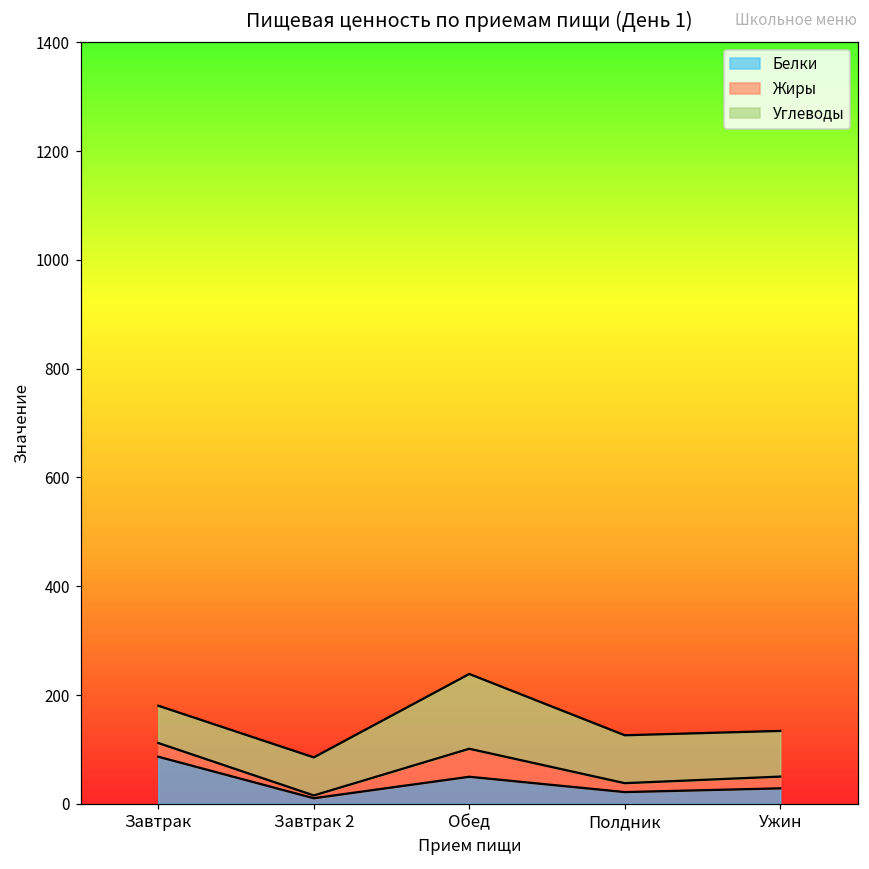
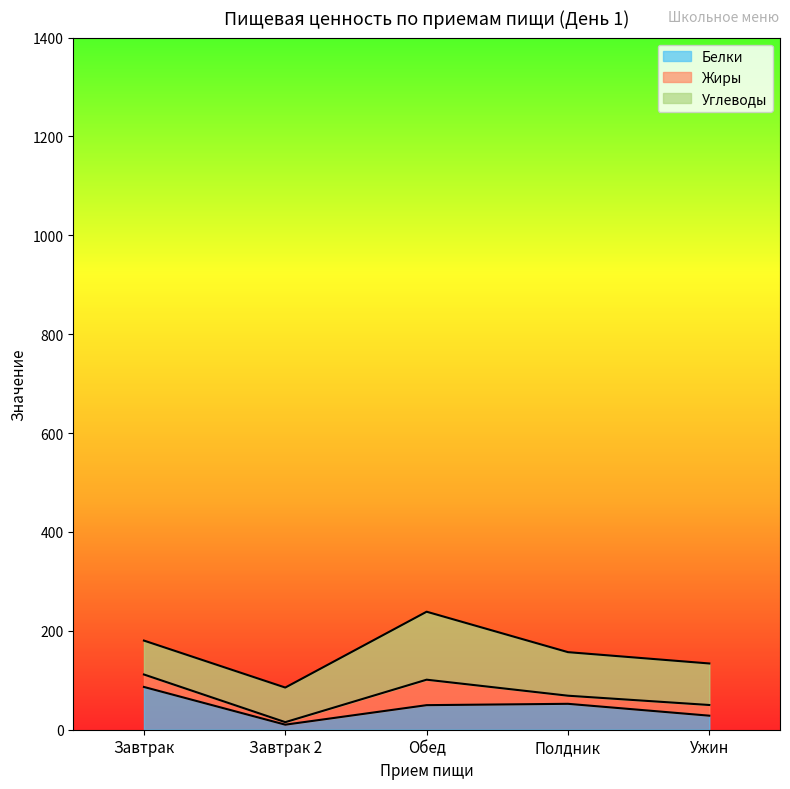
  {
    "Белки": {
      "Завтрак": 90,
      "Обед": 50,
-     "Полдник": 20,
+     "Полдник": 50,
      "Ужин": 30
    },
    "Жиры": {
      "Завтрак": 30,
      "Обед": 50,
      "Полдник": 20,
      "Ужин": 20
    },
    "Углеводы": {
      "Завтрак": 70,
      "Завтрак 2": 70,
      "Обед": 140,
      "Полдник": 90,
      "Ужин": 80
    }
  }
